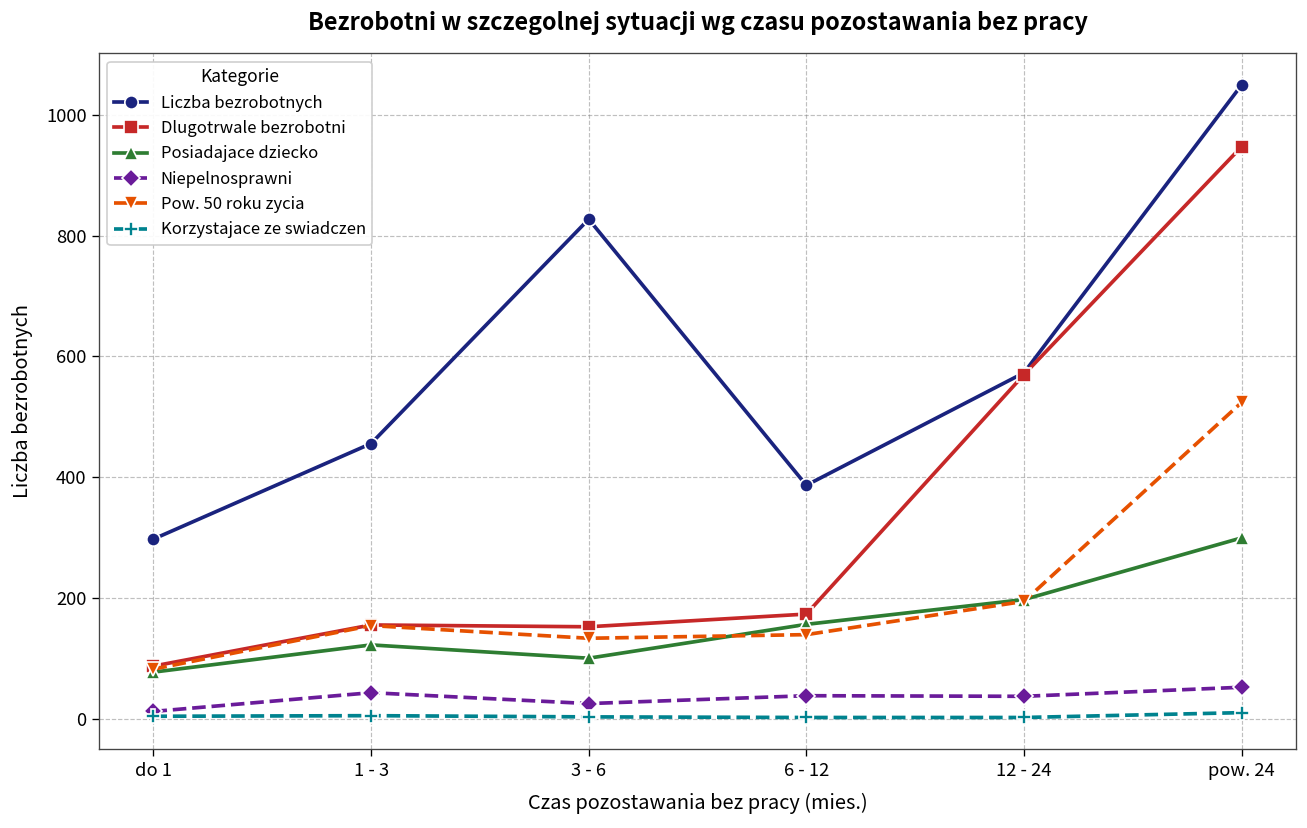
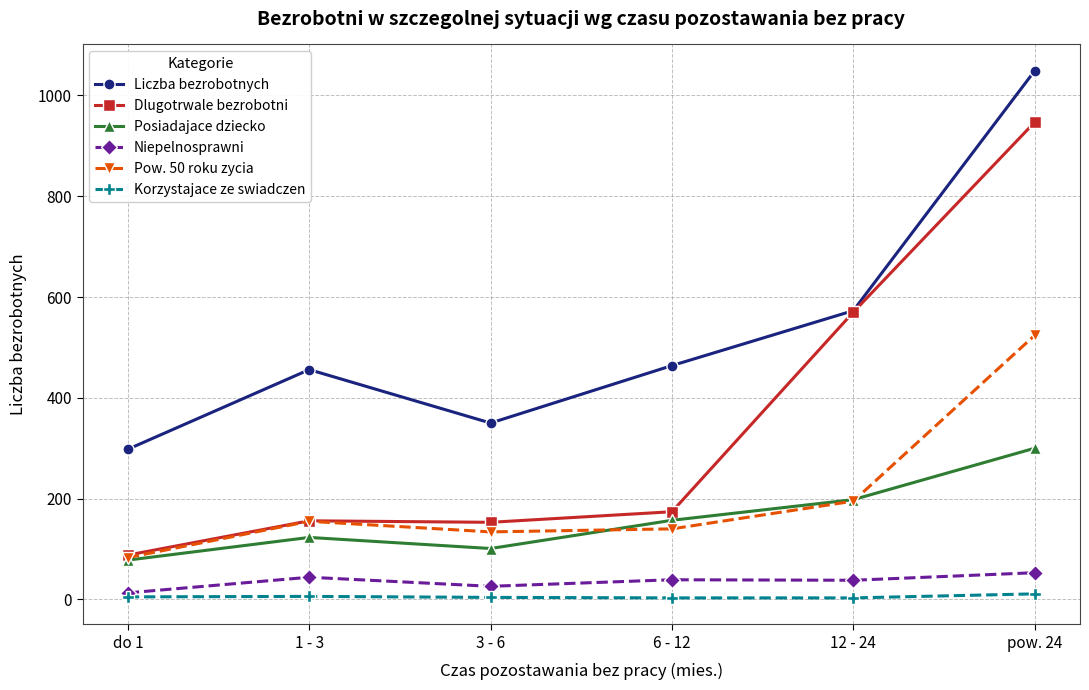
  {
    "Liczba bezrobotnych": {
      "do 1": 300,
      "1 - 3": 460,
-     "3 - 6": 830,
-     "6 - 12": 390,
+     "3 - 6": 350,
+     "6 - 12": 460,
      "pow. 24": 1050
    },
    "Dlugotrwale bezrobotni": {
      "3 - 6": 150,
      "6 - 12": 170,
      "pow. 24": 950
    },
    "Posiadajace dziecko": {
      "1 - 3": 120,
      "3 - 6": 100,
      "6 - 12": 160,
      "pow. 24": 300
    },
    "Niepelnosprawni": {
      "do 1": 10,
      "1 - 3": 40,
      "3 - 6": 30,
      "6 - 12": 40,
      "12 - 24": 40,
      "pow. 24": 50
    },
    "Pow. 50 roku zycia": {
      "3 - 6": 130,
      "6 - 12": 140,
      "pow. 24": 520
    },
    "Korzystajace ze swiadczen": {
      "do 1": 10,
      "1 - 3": 10,
      "3 - 6": 0,
      "6 - 12": 0,
      "12 - 24": 0,
      "pow. 24": 10
    }
  }
